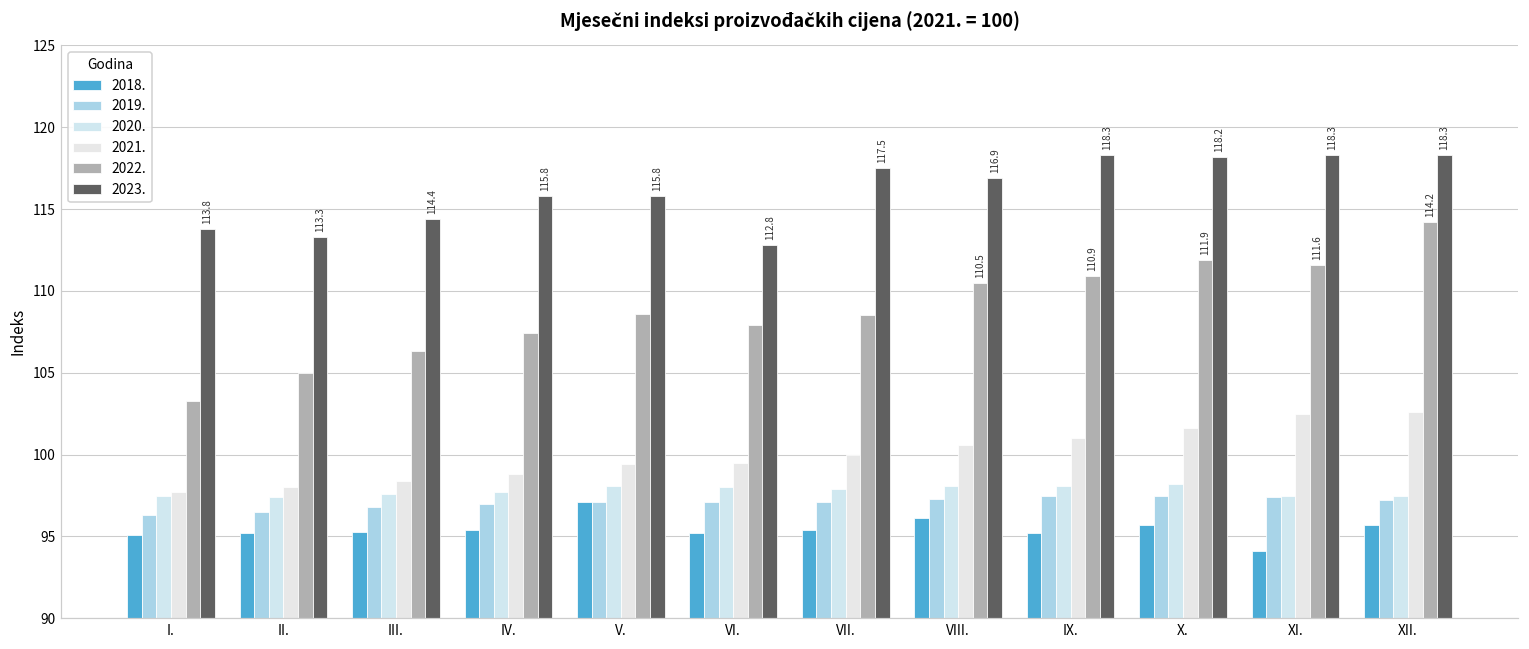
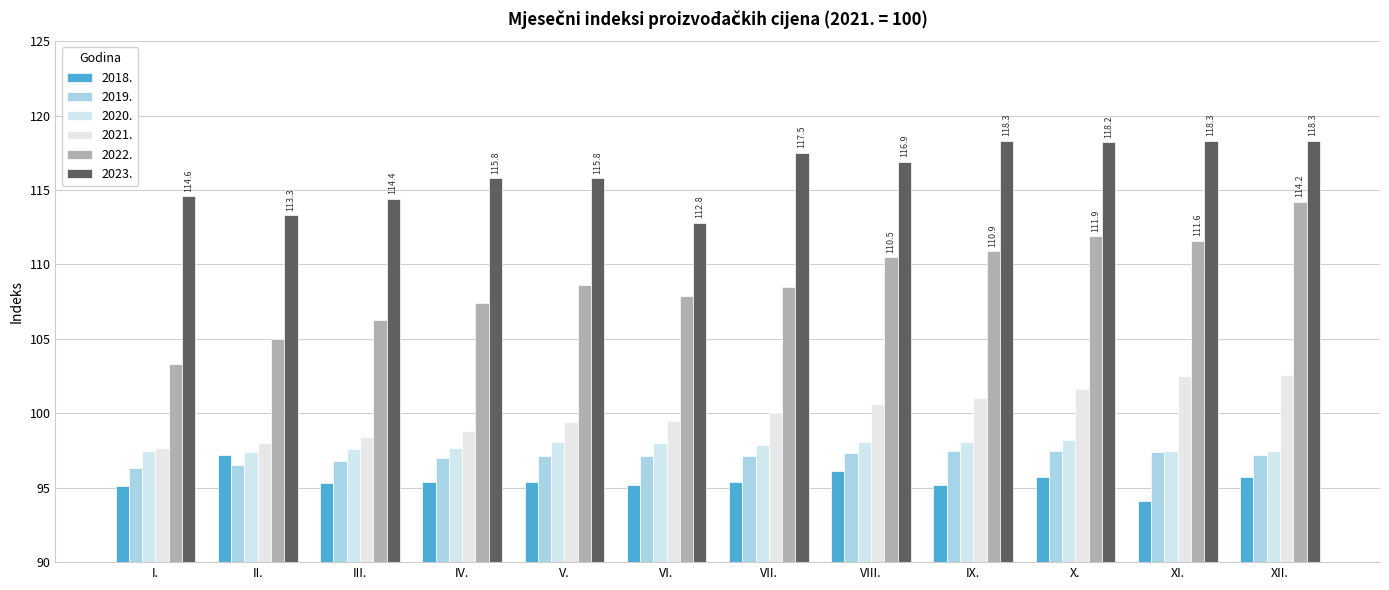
  {
    "2018.": {
      "I.": 95.1,
-     "II.": 95.2,
+     "II.": 97.2,
      "III.": 95.3,
      "IV.": 95.4,
-     "V.": 97.1,
+     "V.": 95.4,
      "VI.": 95.2,
      "VII.": 95.4,
      "VIII.": 96.1,
      "IX.": 95.2,
      "X.": 95.7,
      "XI.": 94.1,
      "XII.": 95.7
    },
    "2022.": {
      "VIII.": 110.5,
      "IX.": 110.9,
      "X.": 111.9,
      "XI.": 111.6,
      "XII.": 114.2
    },
    "2023.": {
-     "I.": 113.8,
+     "I.": 114.6,
      "II.": 113.3,
      "III.": 114.4,
      "IV.": 115.8,
      "V.": 115.8,
      "VI.": 112.8,
      "VII.": 117.5,
      "VIII.": 116.9,
      "IX.": 118.3,
      "X.": 118.2,
      "XI.": 118.3,
      "XII.": 118.3
    }
  }
